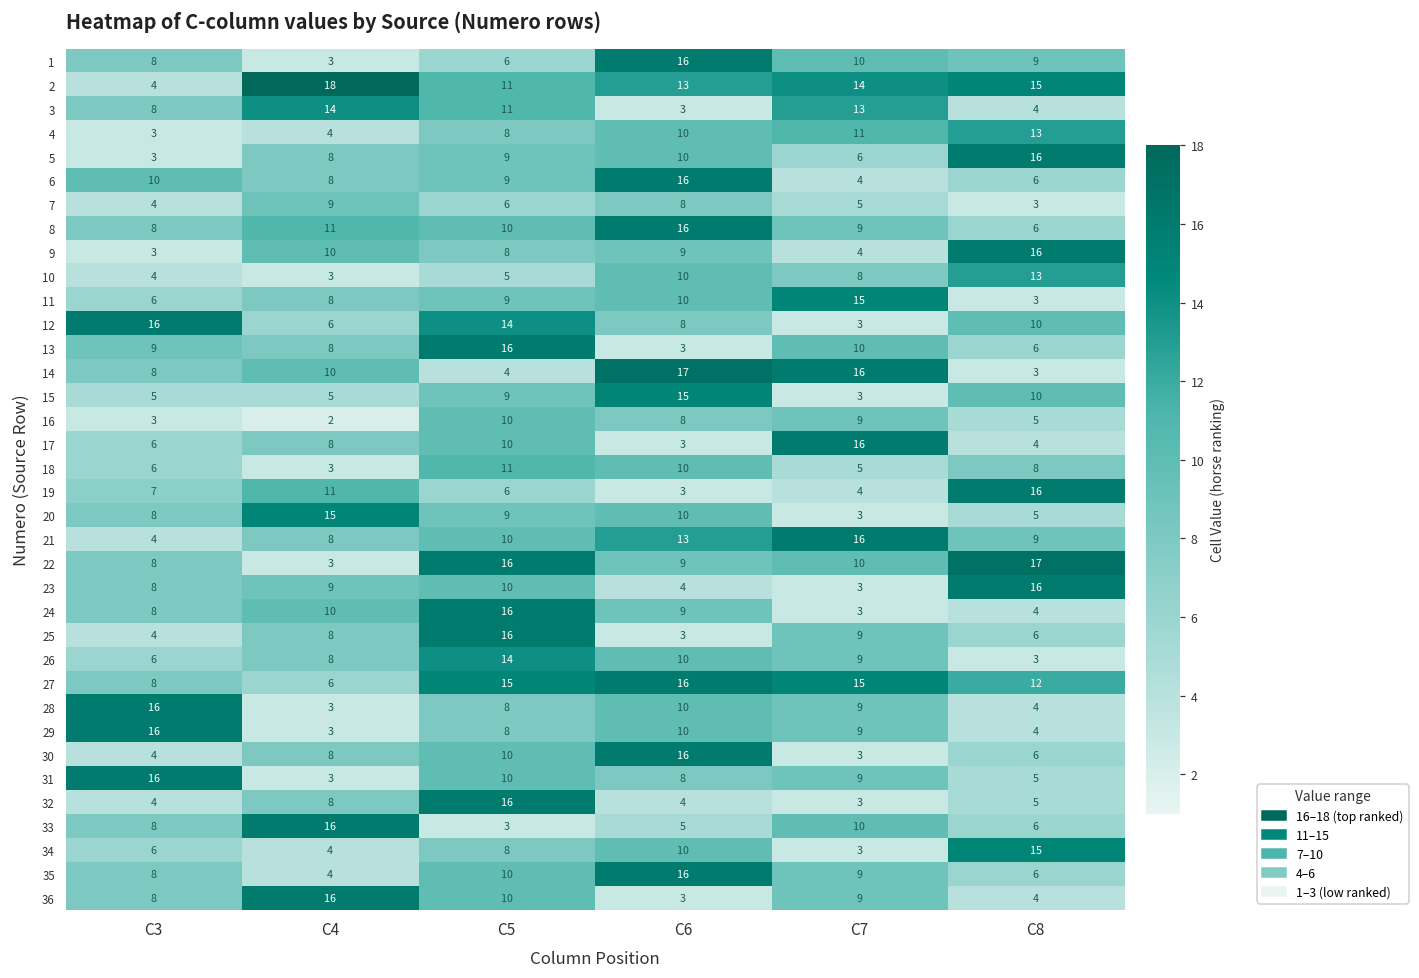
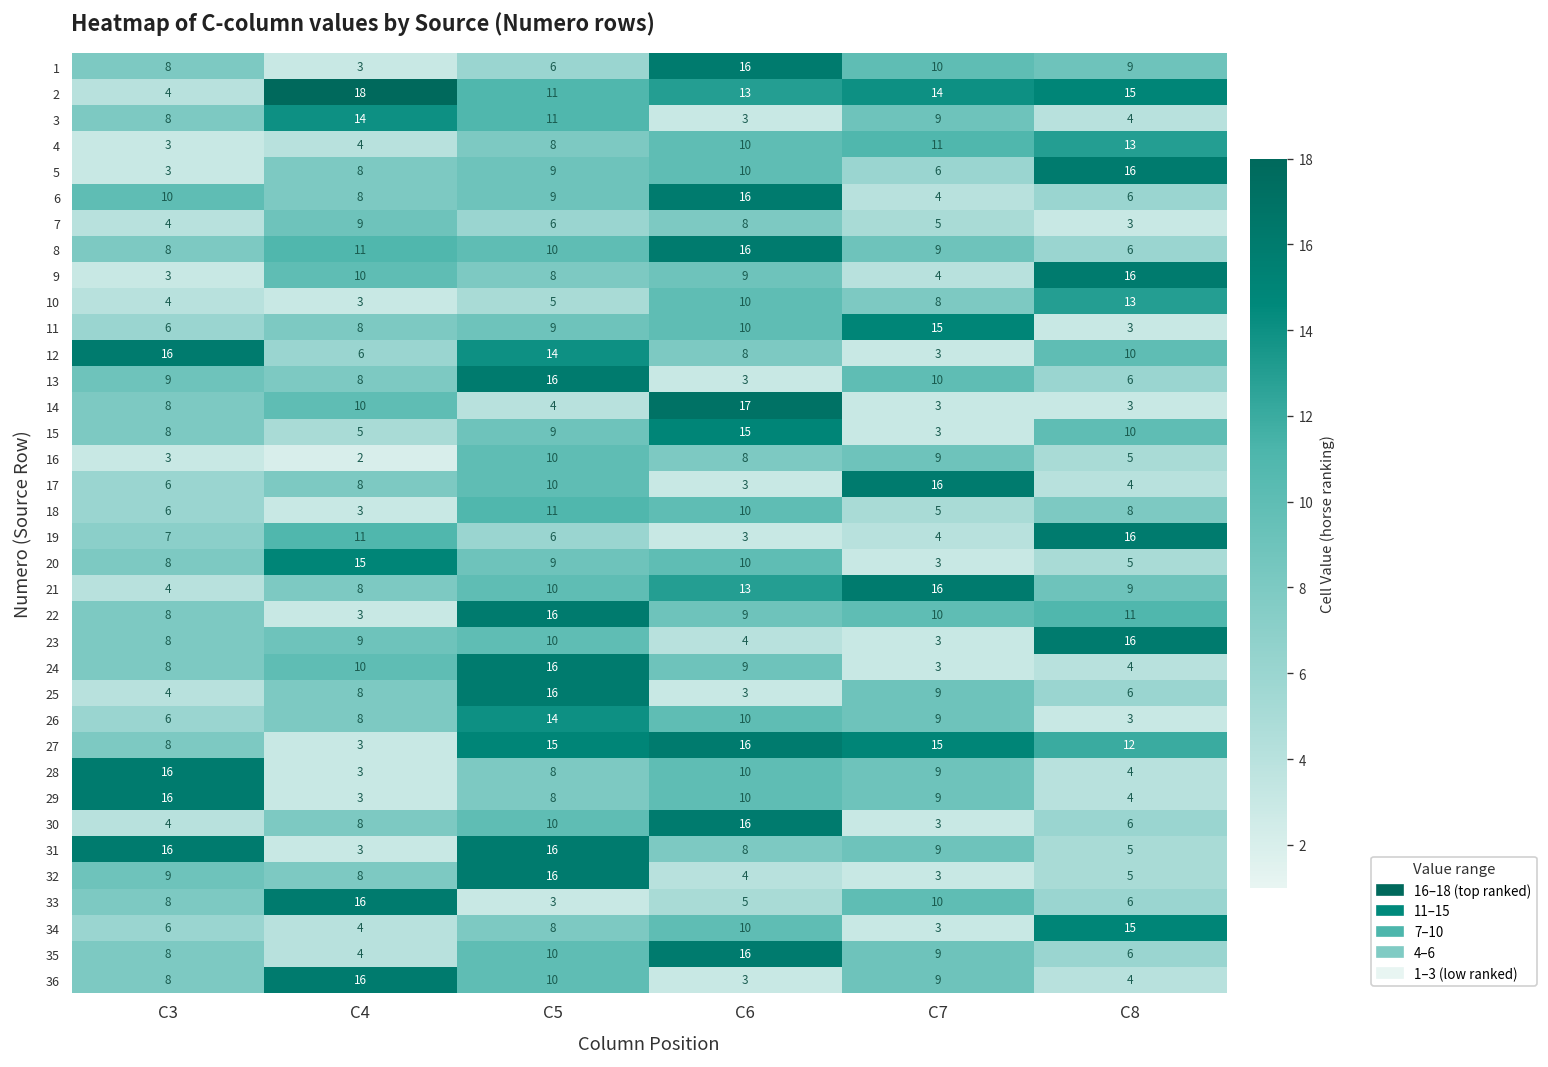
  {
    "3": {
      "C3": 8,
      "C4": 14,
      "C5": 11,
      "C6": 3,
-     "C7": 13,
+     "C7": 9,
      "C8": 4
    },
    "14": {
      "C3": 8,
      "C4": 10,
      "C5": 4,
      "C6": 17,
-     "C7": 16,
+     "C7": 3,
      "C8": 3
    },
    "15": {
-     "C3": 5,
+     "C3": 8,
      "C4": 5,
      "C5": 9,
      "C6": 15,
      "C7": 3,
      "C8": 10
    },
    "22": {
      "C3": 8,
      "C4": 3,
      "C5": 16,
      "C6": 9,
      "C7": 10,
-     "C8": 17
+     "C8": 11
    },
    "27": {
      "C3": 8,
-     "C4": 6,
+     "C4": 3,
      "C5": 15,
      "C6": 16,
      "C7": 15,
      "C8": 12
    },
    "31": {
      "C3": 16,
      "C4": 3,
-     "C5": 10,
+     "C5": 16,
      "C6": 8,
      "C7": 9,
      "C8": 5
    },
    "32": {
-     "C3": 4,
+     "C3": 9,
      "C4": 8,
      "C5": 16,
      "C6": 4,
      "C7": 3,
      "C8": 5
    }
  }
